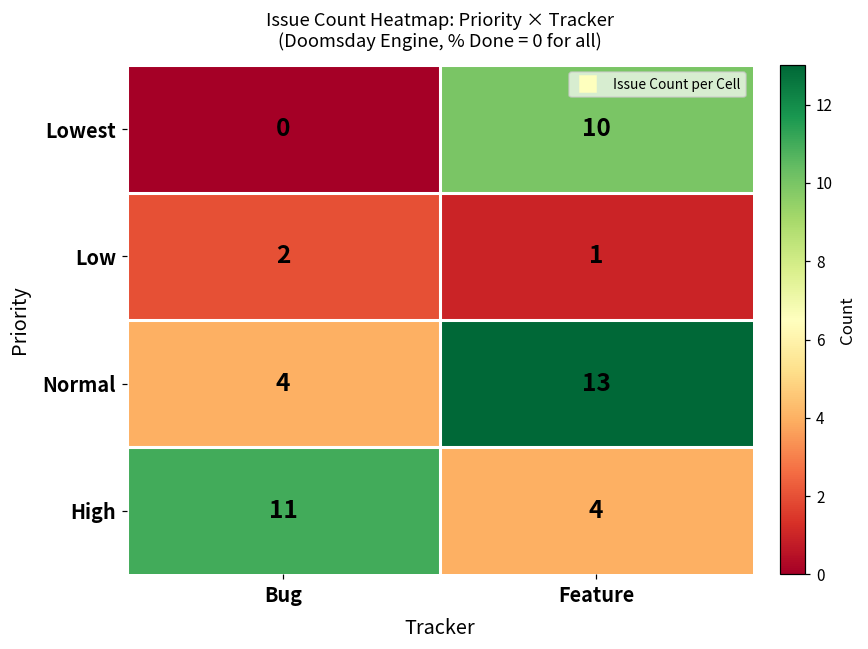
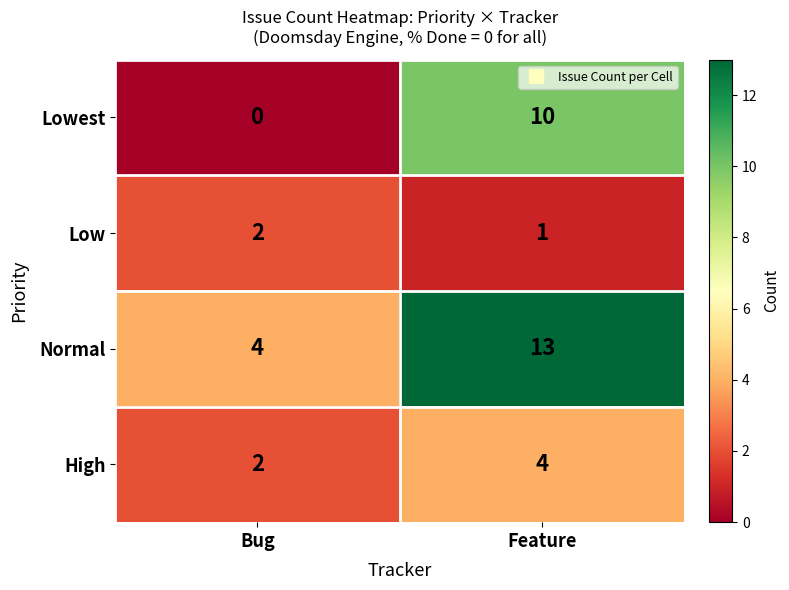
  {
    "Lowest": {
      "Bug": 0,
      "Feature": 10
    },
    "Low": {
      "Bug": 2,
      "Feature": 1
    },
    "Normal": {
      "Bug": 4,
      "Feature": 13
    },
    "High": {
-     "Bug": 11,
+     "Bug": 2,
      "Feature": 4
    }
  }
